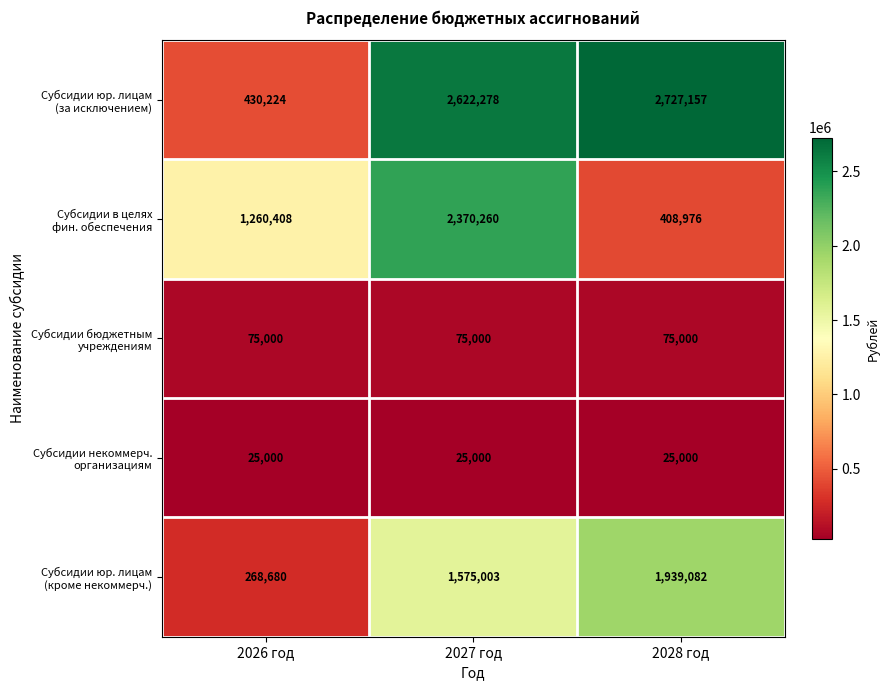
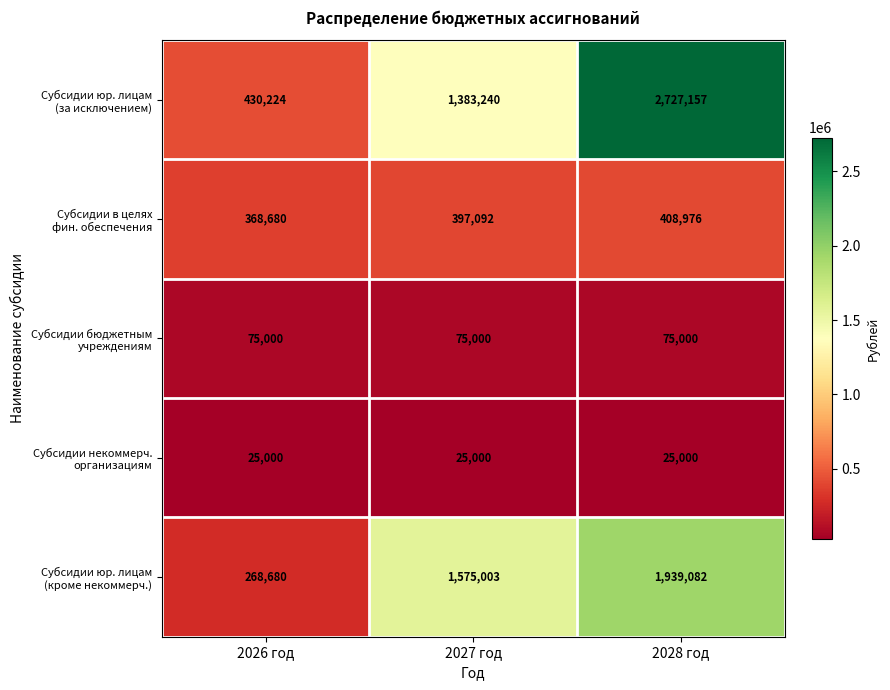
  {
    "Субсидии юр. лицам (за исключением)": {
      "2026 год": "430,224",
-     "2027 год": "2,622,278",
+     "2027 год": "1,383,240",
      "2028 год": "2,727,157"
    },
    "Субсидии в целях фин. обеспечения": {
-     "2026 год": "1,260,408",
-     "2027 год": "2,370,260",
+     "2026 год": "368,680",
+     "2027 год": "397,092",
      "2028 год": "408,976"
    },
    "Субсидии бюджетным учреждениям": {
      "2026 год": "75,000",
      "2027 год": "75,000",
      "2028 год": "75,000"
    },
    "Субсидии некоммерч. организациям": {
      "2026 год": "25,000",
      "2027 год": "25,000",
      "2028 год": "25,000"
    },
    "Субсидии юр. лицам (кроме некоммерч.)": {
      "2026 год": "268,680",
      "2027 год": "1,575,003",
      "2028 год": "1,939,082"
    }
  }
